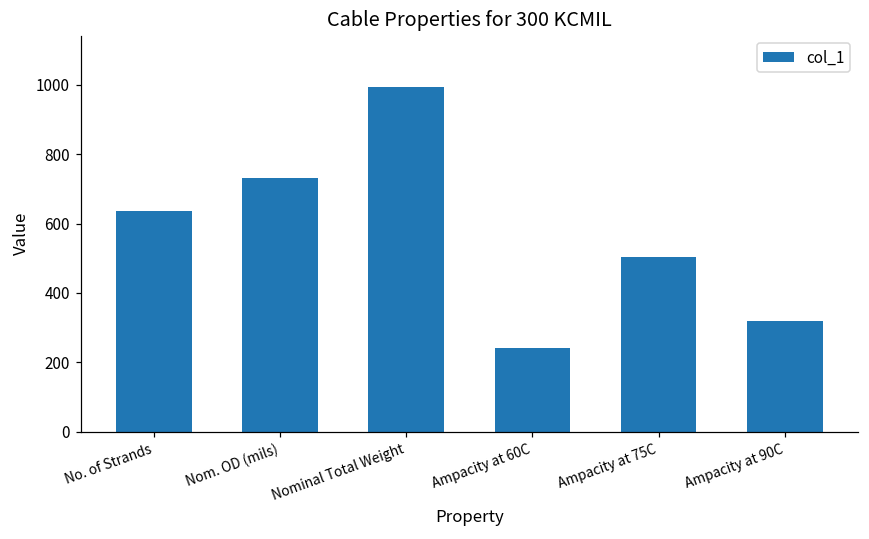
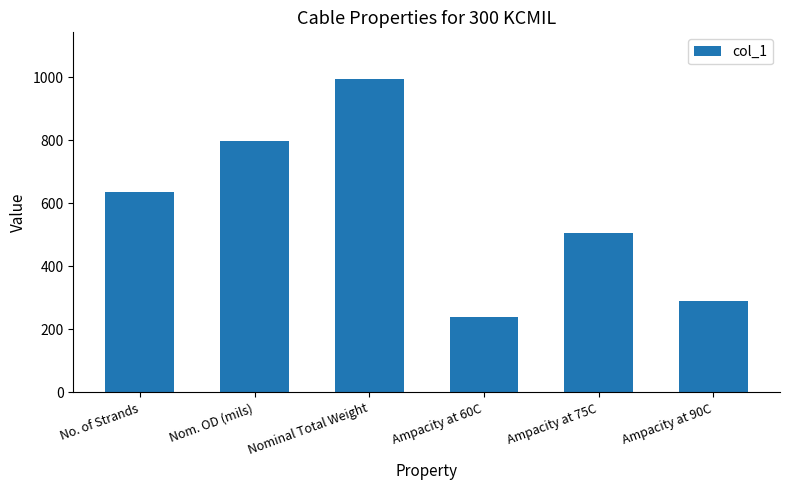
  {
    "No. of Strands": 640,
-   "Nom. OD (mils)": 730,
+   "Nom. OD (mils)": 800,
    "Nominal Total Weight": 990,
    "Ampacity at 60C": 240,
    "Ampacity at 75C": 500,
-   "Ampacity at 90C": 320
+   "Ampacity at 90C": 290
  }
